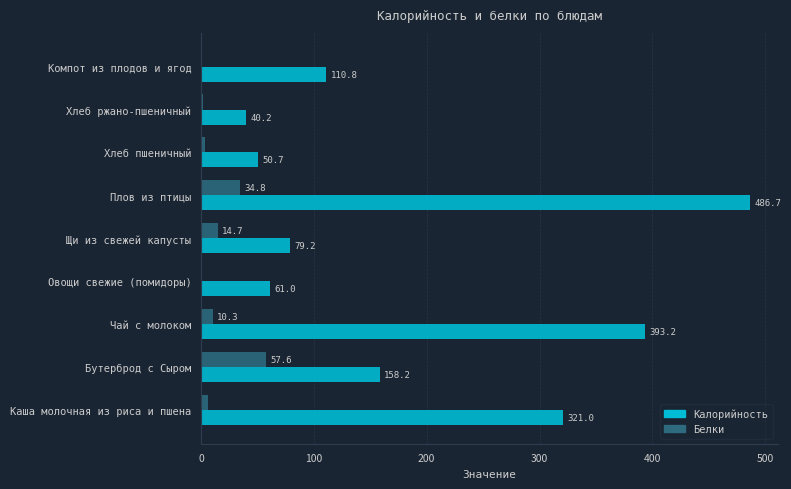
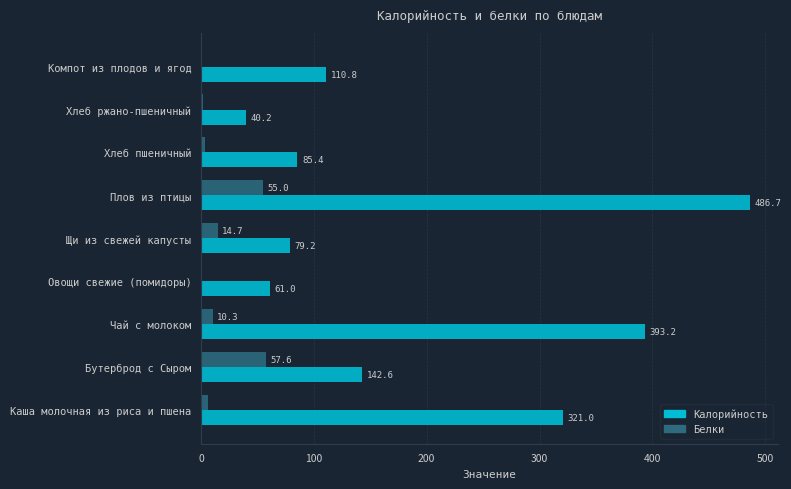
  {
    "Калорийность": {
      "Компот из плодов и ягод": 110.8,
      "Хлеб ржано-пшеничный": 40.2,
-     "Хлеб пшеничный": 50.7,
+     "Хлеб пшеничный": 85.4,
      "Плов из птицы": 486.7,
      "Щи из свежей капусты": 79.2,
      "Овощи свежие (помидоры)": 61.0,
      "Чай с молоком": 393.2,
-     "Бутерброд с Сыром": 158.2,
+     "Бутерброд с Сыром": 142.6,
      "Каша молочная из риса и пшена": 321.0
    },
    "Белки": {
-     "Плов из птицы": 34.8,
+     "Плов из птицы": 55.0,
      "Щи из свежей капусты": 14.7,
      "Чай с молоком": 10.3,
      "Бутерброд с Сыром": 57.6
    }
  }
